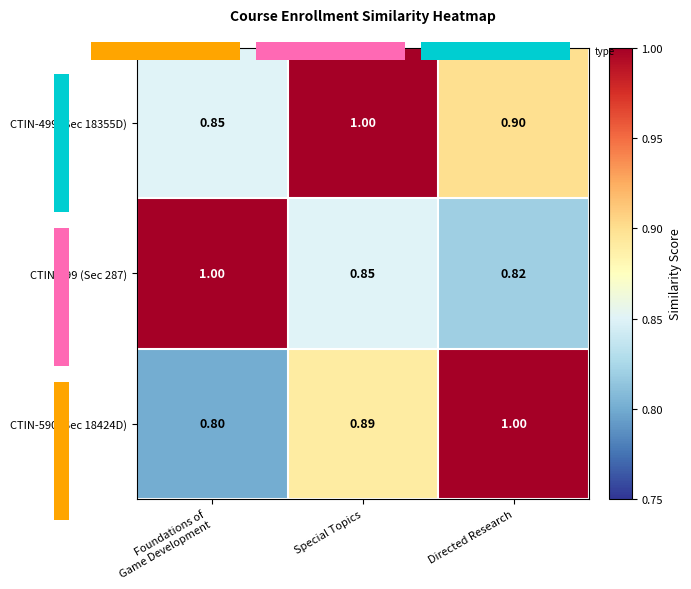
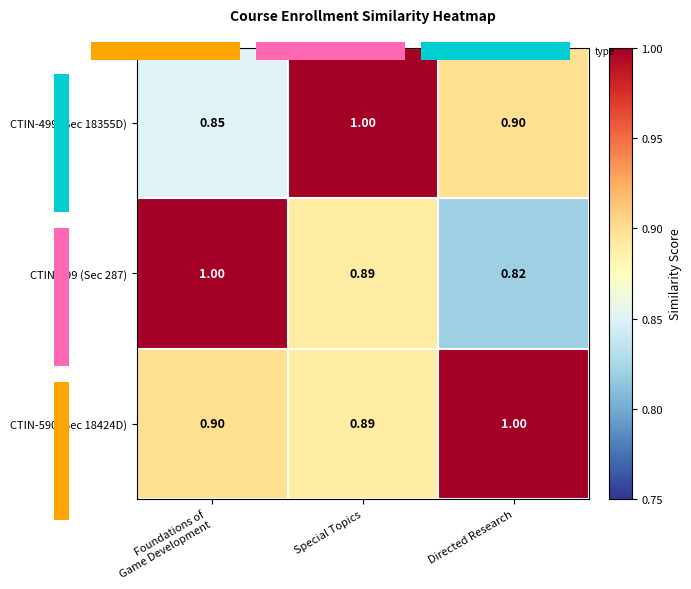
  {
    "Course Enrollment Similarity Heatmap": {
      "CTIN-499 (Sec 18355D)": {
        "Foundations of Game Development": 0.85,
        "Special Topics": 1.00,
        "Directed Research": 0.90
      },
      "CTIN-499 (Sec 287)": {
        "Foundations of Game Development": 1.00,
-       "Special Topics": 0.85,
+       "Special Topics": 0.89,
        "Directed Research": 0.82
      },
      "CTIN-590 (Sec 18424D)": {
-       "Foundations of Game Development": 0.80,
+       "Foundations of Game Development": 0.90,
        "Special Topics": 0.89,
        "Directed Research": 1.00
      }
    }
  }
